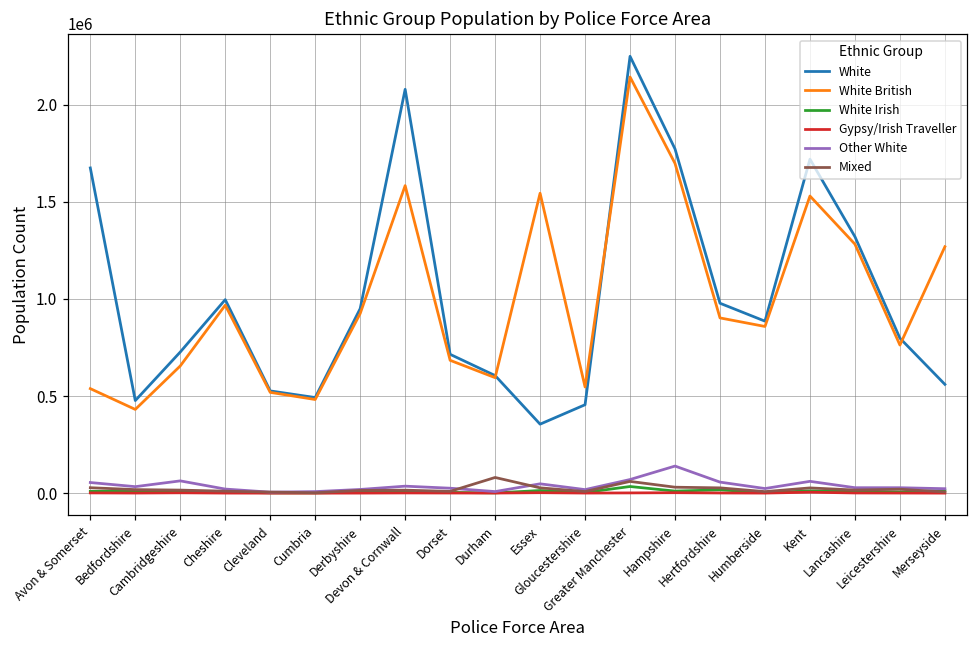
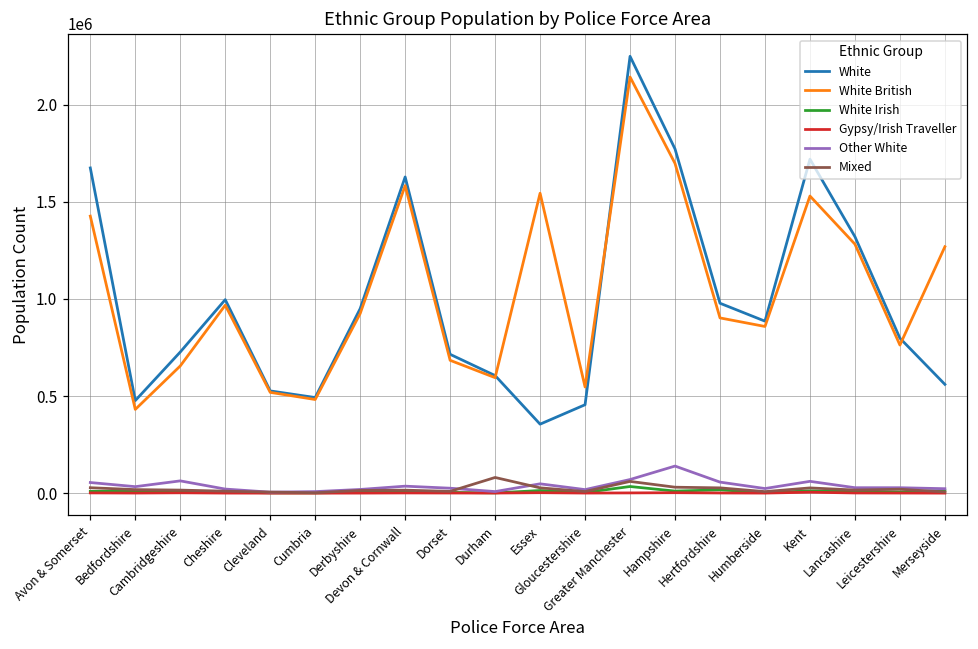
  {
    "White": {
      "Avon & Somerset": 1670000,
      "Bedfordshire": 480000,
      "Cambridgeshire": 730000,
      "Cheshire": 1000000,
      "Derbyshire": 950000,
-     "Devon & Cornwall": 2080000,
+     "Devon & Cornwall": 1630000,
      "Dorset": 710000,
      "Essex": 360000,
      "Gloucestershire": 460000,
      "Greater Manchester": 2250000,
      "Hampshire": 1770000,
      "Hertfordshire": 980000,
      "Humberside": 890000,
      "Lancashire": 1320000,
      "Leicestershire": 800000,
      "Merseyside": 560000
    },
    "White British": {
-     "Avon & Somerset": 540000,
+     "Avon & Somerset": 1430000,
      "Bedfordshire": 430000,
      "Cambridgeshire": 650000,
      "Cheshire": 970000,
      "Derbyshire": 920000,
      "Devon & Cornwall": 1580000,
      "Dorset": 680000,
      "Essex": 1540000,
      "Gloucestershire": 550000,
      "Greater Manchester": 2140000,
      "Hampshire": 1700000,
      "Hertfordshire": 900000,
      "Humberside": 860000,
      "Kent": 1530000,
      "Lancashire": 1280000,
      "Leicestershire": 760000,
      "Merseyside": 1270000
    },
    "White Irish": {
      "Greater Manchester": 30000
    },
    "Gypsy/Irish Traveller": {
      "Greater Manchester": 0,
      "Hertfordshire": 0
    },
    "Other White": {
      "Avon & Somerset": 50000,
      "Bedfordshire": 30000,
      "Cambridgeshire": 60000,
      "Devon & Cornwall": 40000,
      "Dorset": 30000,
      "Essex": 50000,
      "Hampshire": 140000,
      "Hertfordshire": 60000,
      "Humberside": 20000,
      "Kent": 60000
    },
    "Mixed": {
      "Avon & Somerset": 30000,
      "Durham": 80000,
      "Hampshire": 30000,
      "Kent": 30000
    }
  }
